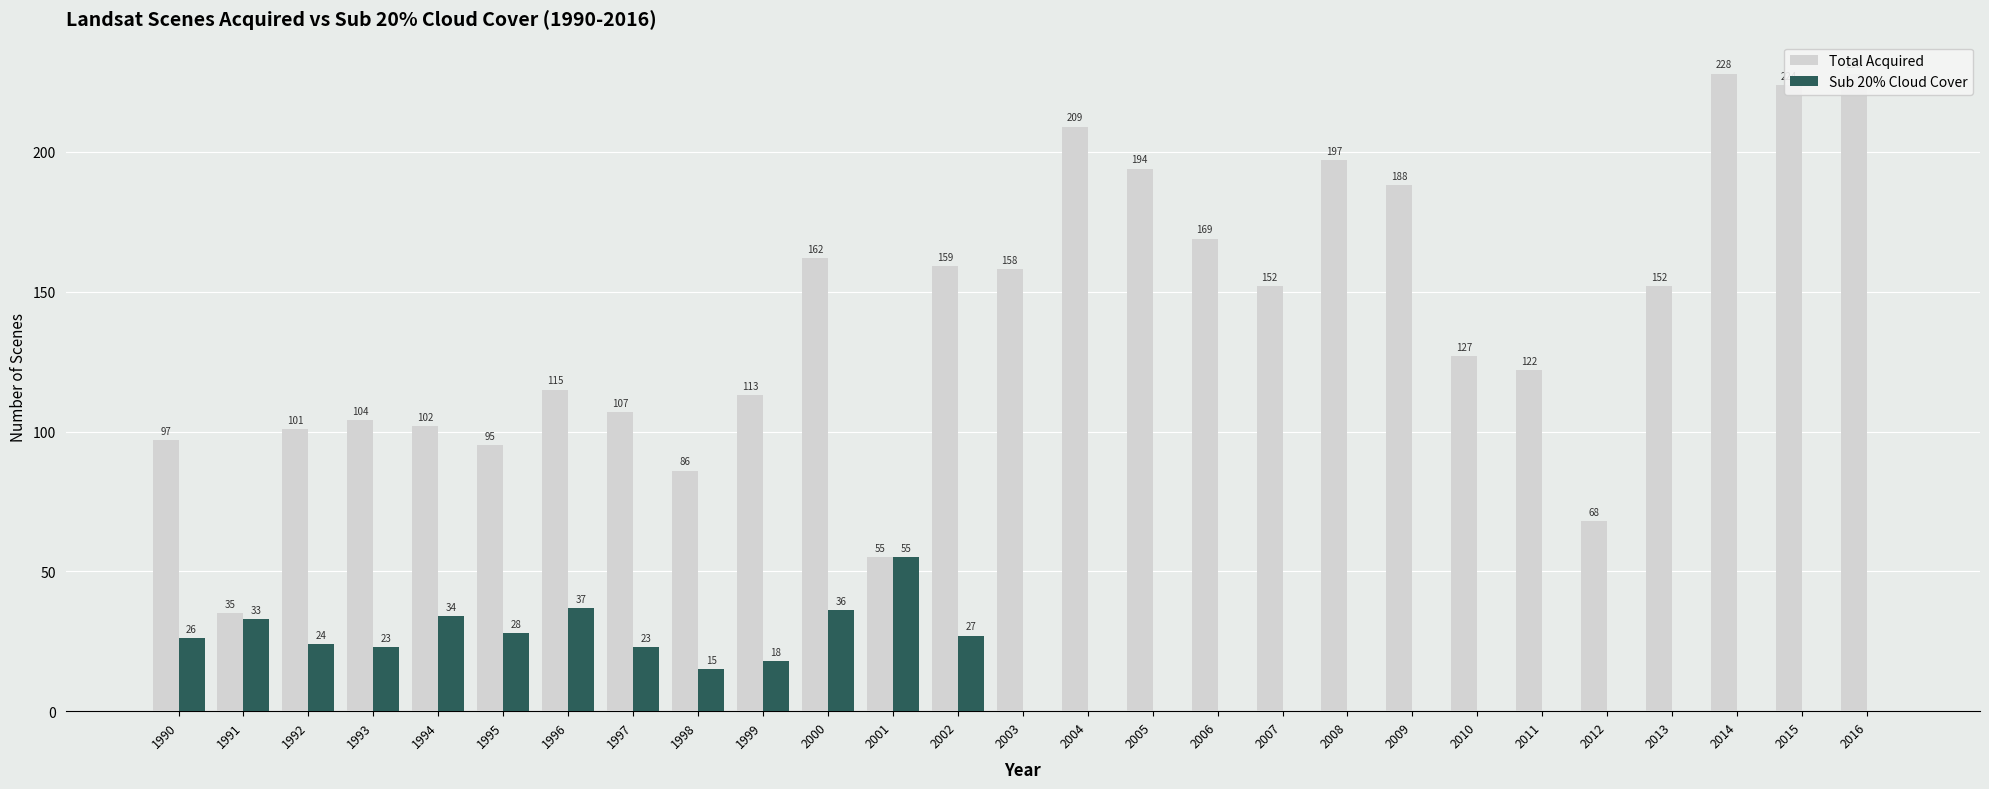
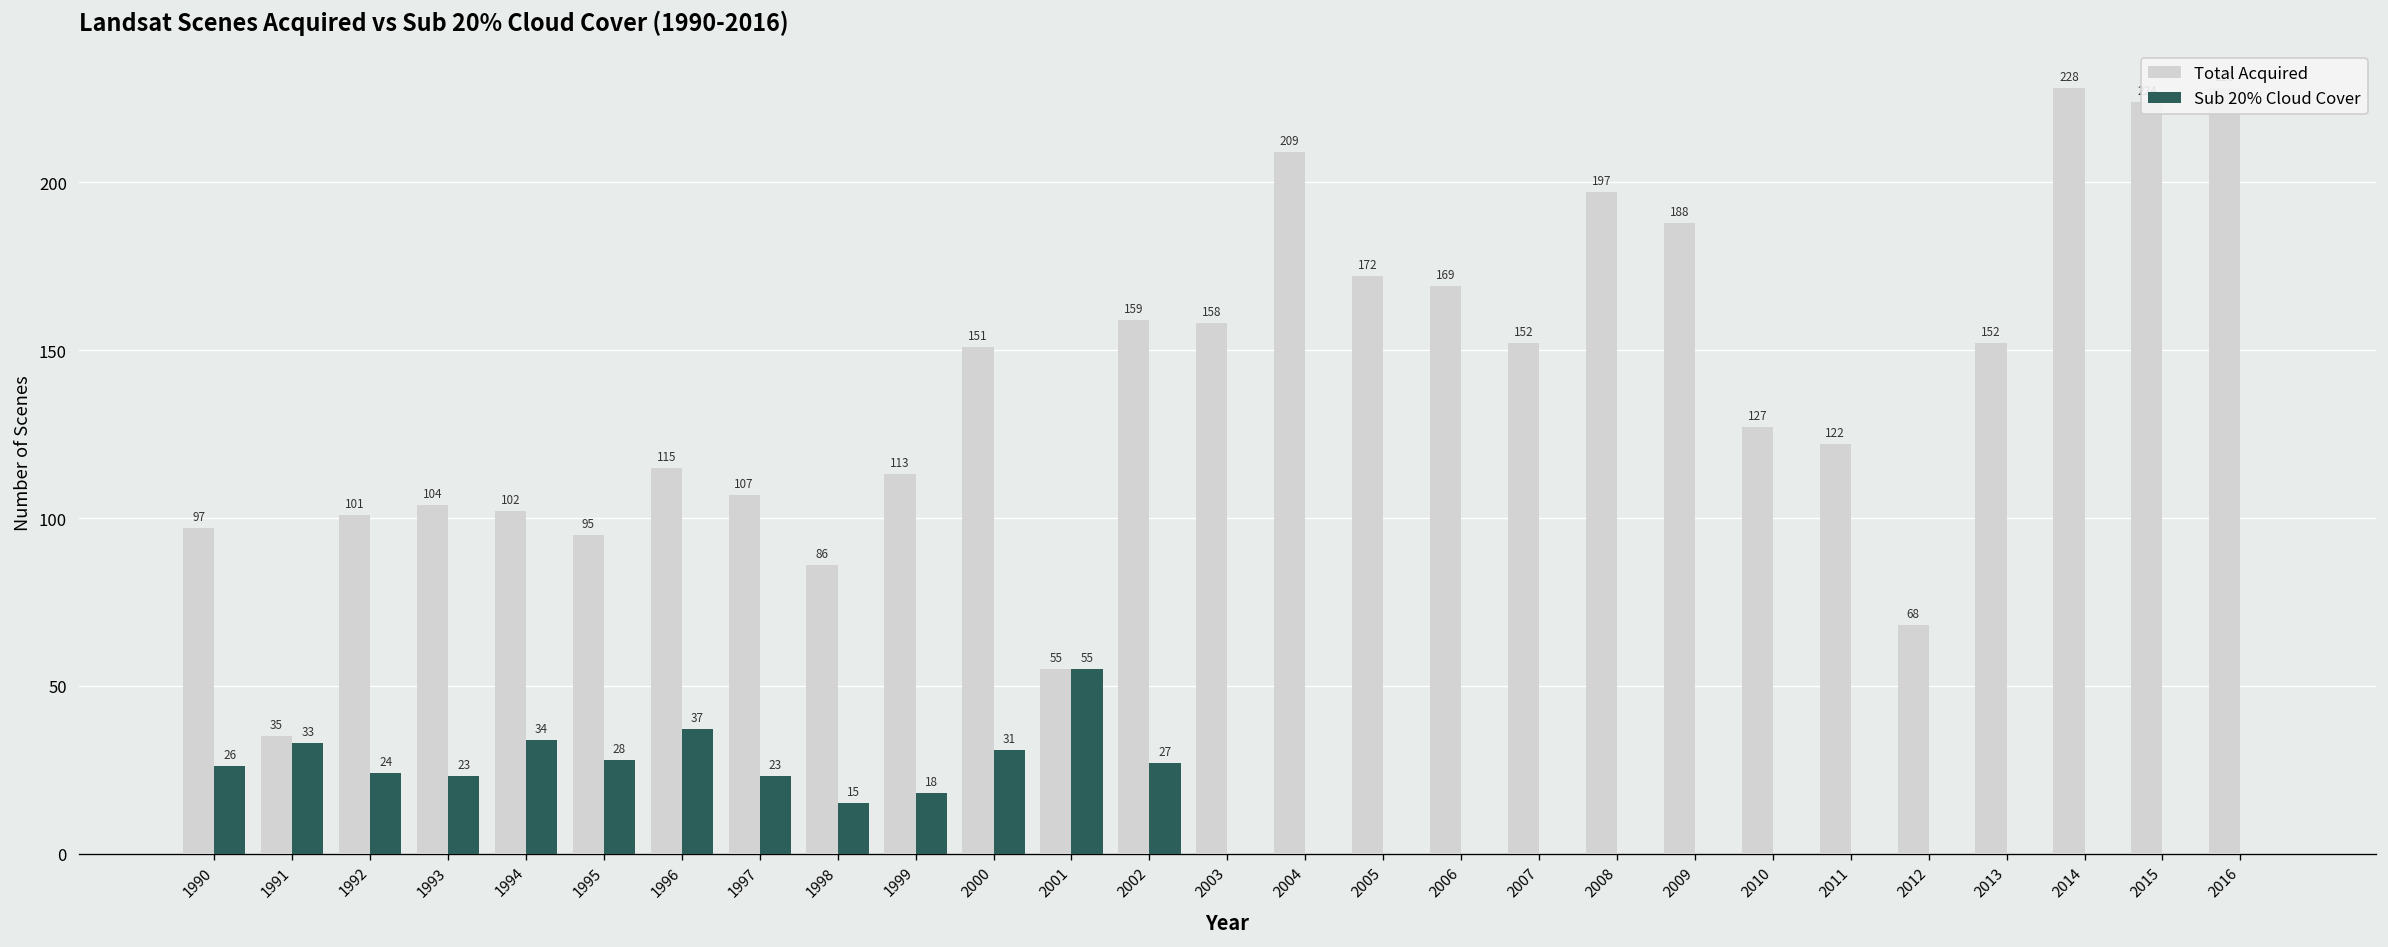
  {
    "Total Acquired": {
      "1990": 97,
      "1991": 35,
      "1992": 101,
      "1993": 104,
      "1994": 102,
      "1995": 95,
      "1996": 115,
      "1997": 107,
      "1998": 86,
      "1999": 113,
-     "2000": 162,
+     "2000": 151,
      "2001": 55,
      "2002": 159,
      "2003": 158,
      "2004": 209,
-     "2005": 194,
+     "2005": 172,
      "2006": 169,
      "2007": 152,
      "2008": 197,
      "2009": 188,
      "2010": 127,
      "2011": 122,
      "2012": 68,
      "2013": 152,
      "2014": 228
    },
    "Sub 20% Cloud Cover": {
      "1990": 26,
      "1991": 33,
      "1992": 24,
      "1993": 23,
      "1994": 34,
      "1995": 28,
      "1996": 37,
      "1997": 23,
      "1998": 15,
      "1999": 18,
-     "2000": 36,
+     "2000": 31,
      "2001": 55,
      "2002": 27
    }
  }
